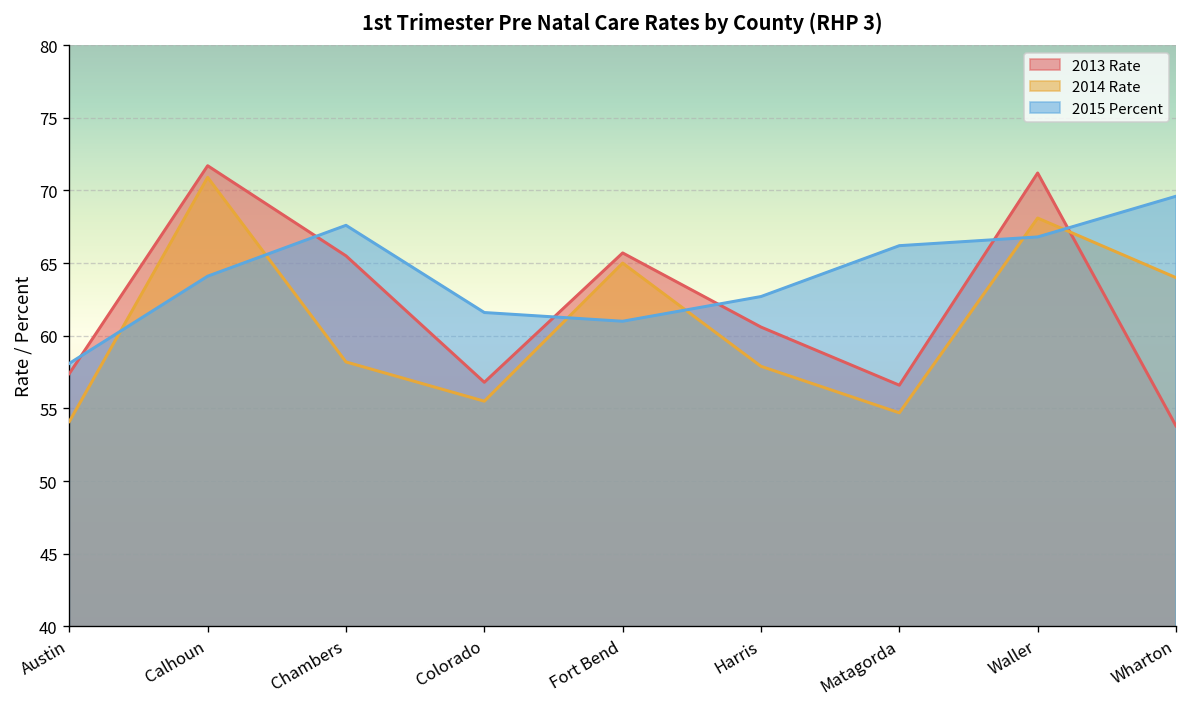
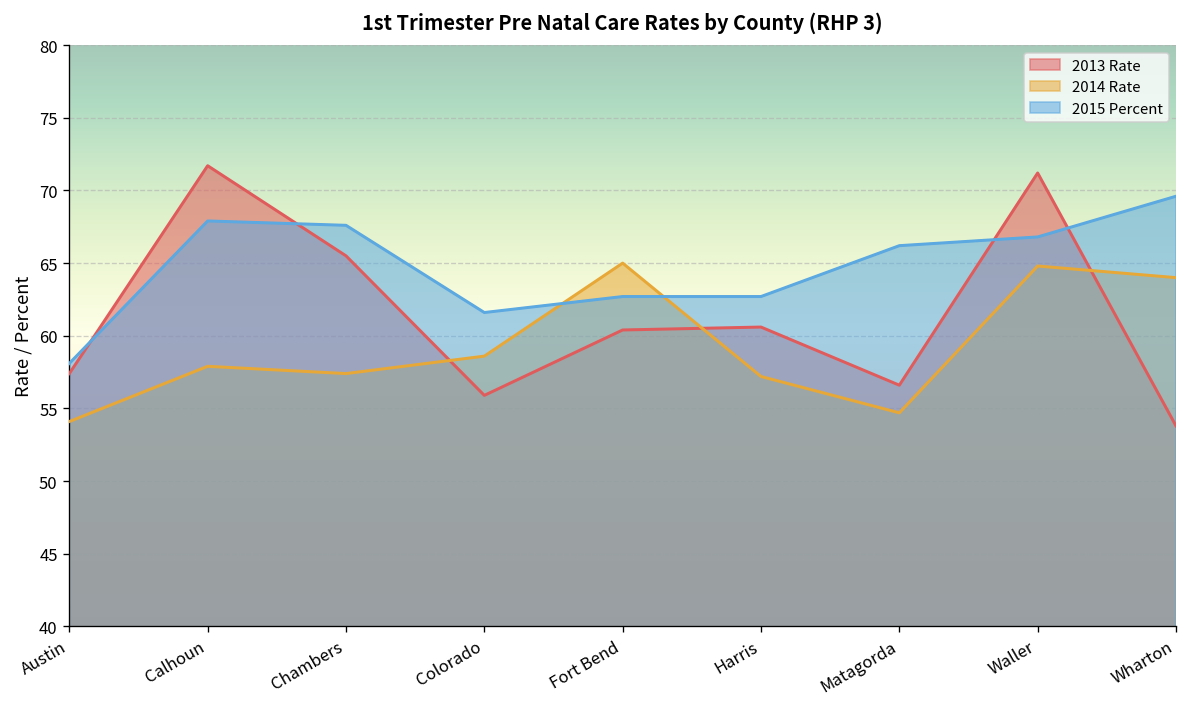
  {
    "2013 Rate": {
      "Austin": 57.4,
      "Calhoun": 71.7,
      "Chambers": 65.5,
-     "Colorado": 56.8,
-     "Fort Bend": 65.7,
+     "Colorado": 55.9,
+     "Fort Bend": 60.4,
      "Harris": 60.6,
      "Matagorda": 56.6,
      "Waller": 71.2,
      "Wharton": 53.8
    },
    "2014 Rate": {
      "Austin": 54.1,
-     "Calhoun": 70.9,
-     "Chambers": 58.2,
-     "Colorado": 55.5,
+     "Calhoun": 57.9,
+     "Chambers": 57.4,
+     "Colorado": 58.6,
      "Fort Bend": 65.0,
-     "Harris": 57.9,
+     "Harris": 57.2,
      "Matagorda": 54.7,
-     "Waller": 68.1,
+     "Waller": 64.8,
      "Wharton": 64.0
    },
    "2015 Percent": {
      "Austin": 58.1,
-     "Calhoun": 64.1,
+     "Calhoun": 67.9,
      "Chambers": 67.6,
      "Colorado": 61.6,
-     "Fort Bend": 61.0,
+     "Fort Bend": 62.7,
      "Harris": 62.7,
      "Matagorda": 66.2,
      "Waller": 66.8,
      "Wharton": 69.6
    }
  }
